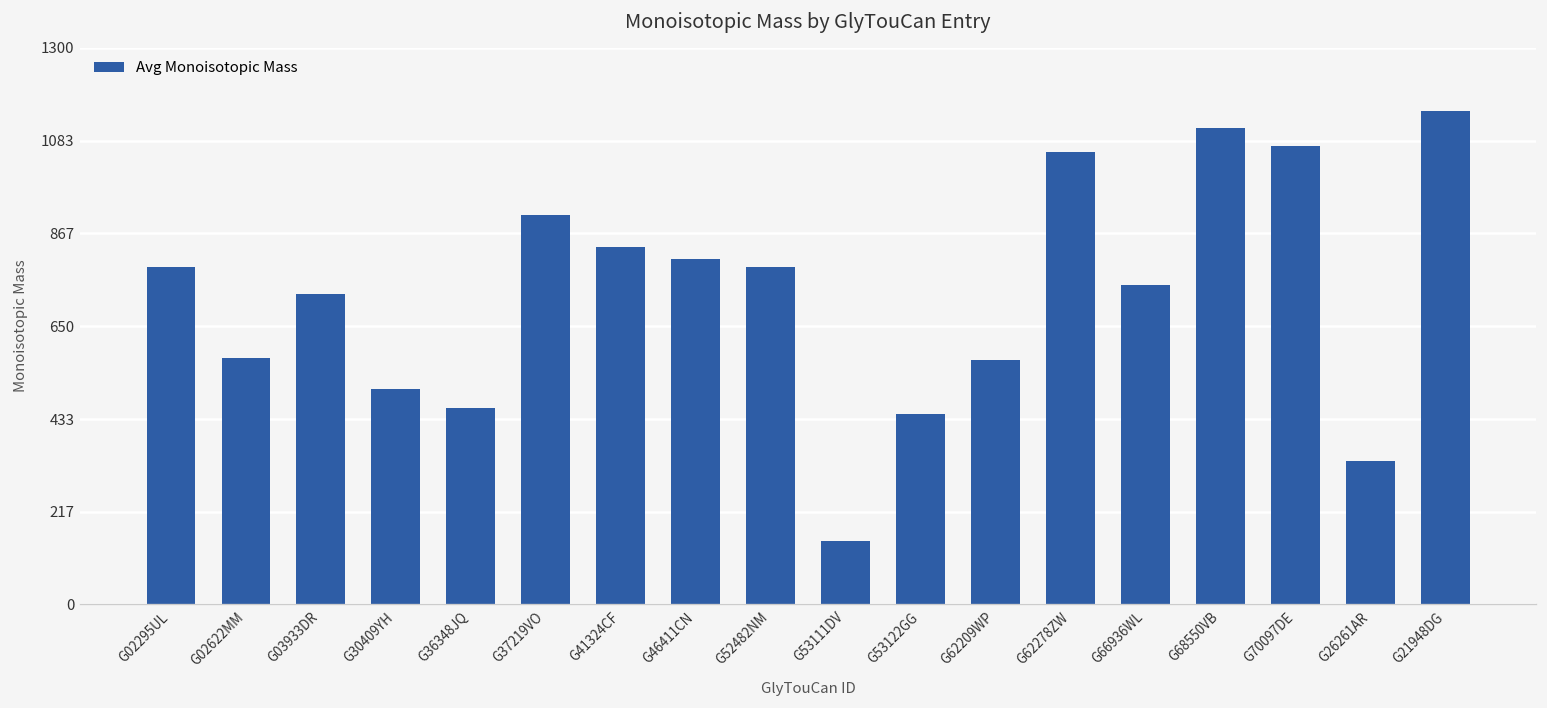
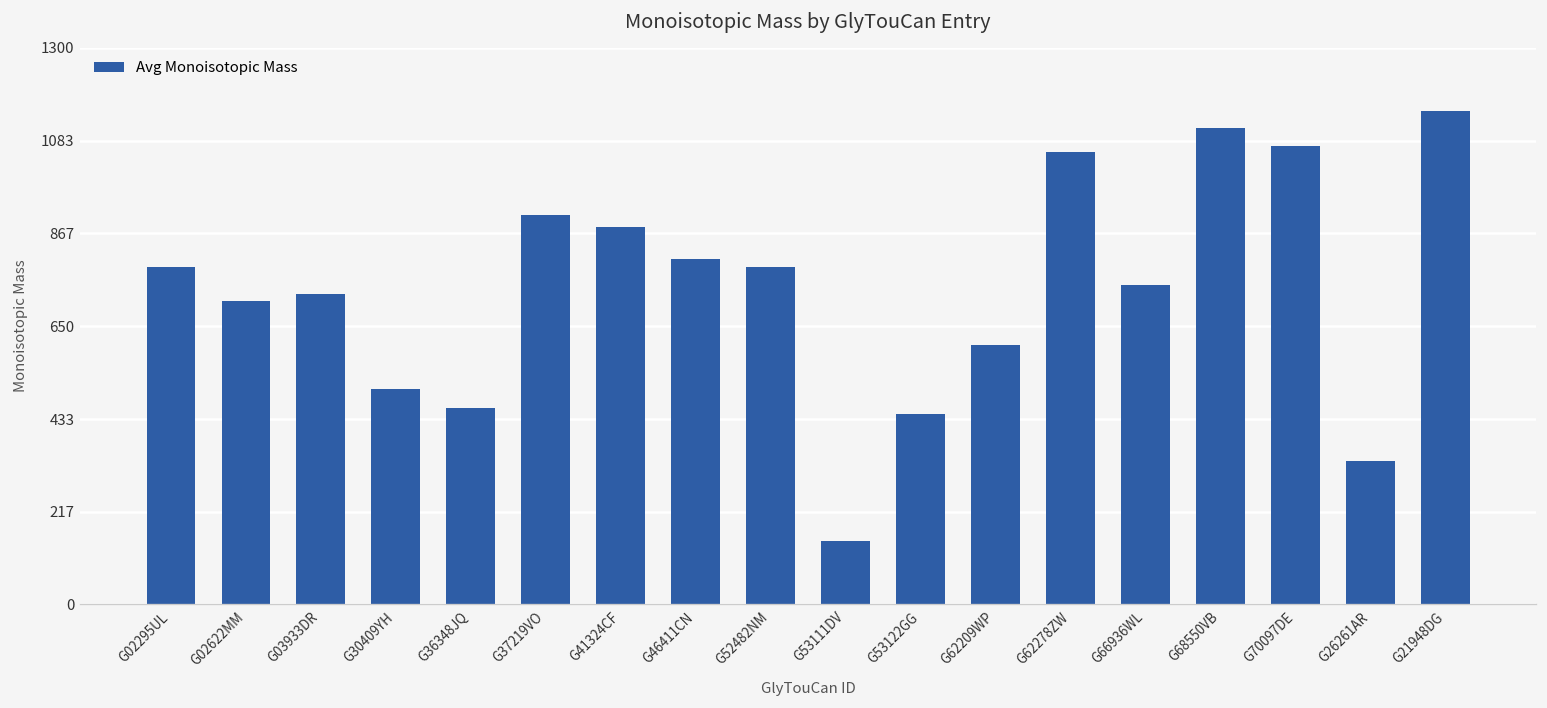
  {
    "G02295UL": 790,
-   "G02622MM": 580,
+   "G02622MM": 710,
    "G03933DR": 730,
    "G30409YH": 500,
    "G36348JQ": 460,
    "G37219VO": 910,
-   "G41324CF": 830,
+   "G41324CF": 880,
    "G46411CN": 810,
    "G52482NM": 790,
    "G53111DV": 150,
    "G53122GG": 440,
-   "G62209WP": 570,
+   "G62209WP": 610,
    "G62278ZW": 1060,
    "G66936WL": 750,
    "G68550VB": 1110,
    "G70097DE": 1070,
    "G26261AR": 330,
    "G21948DG": 1150
  }
